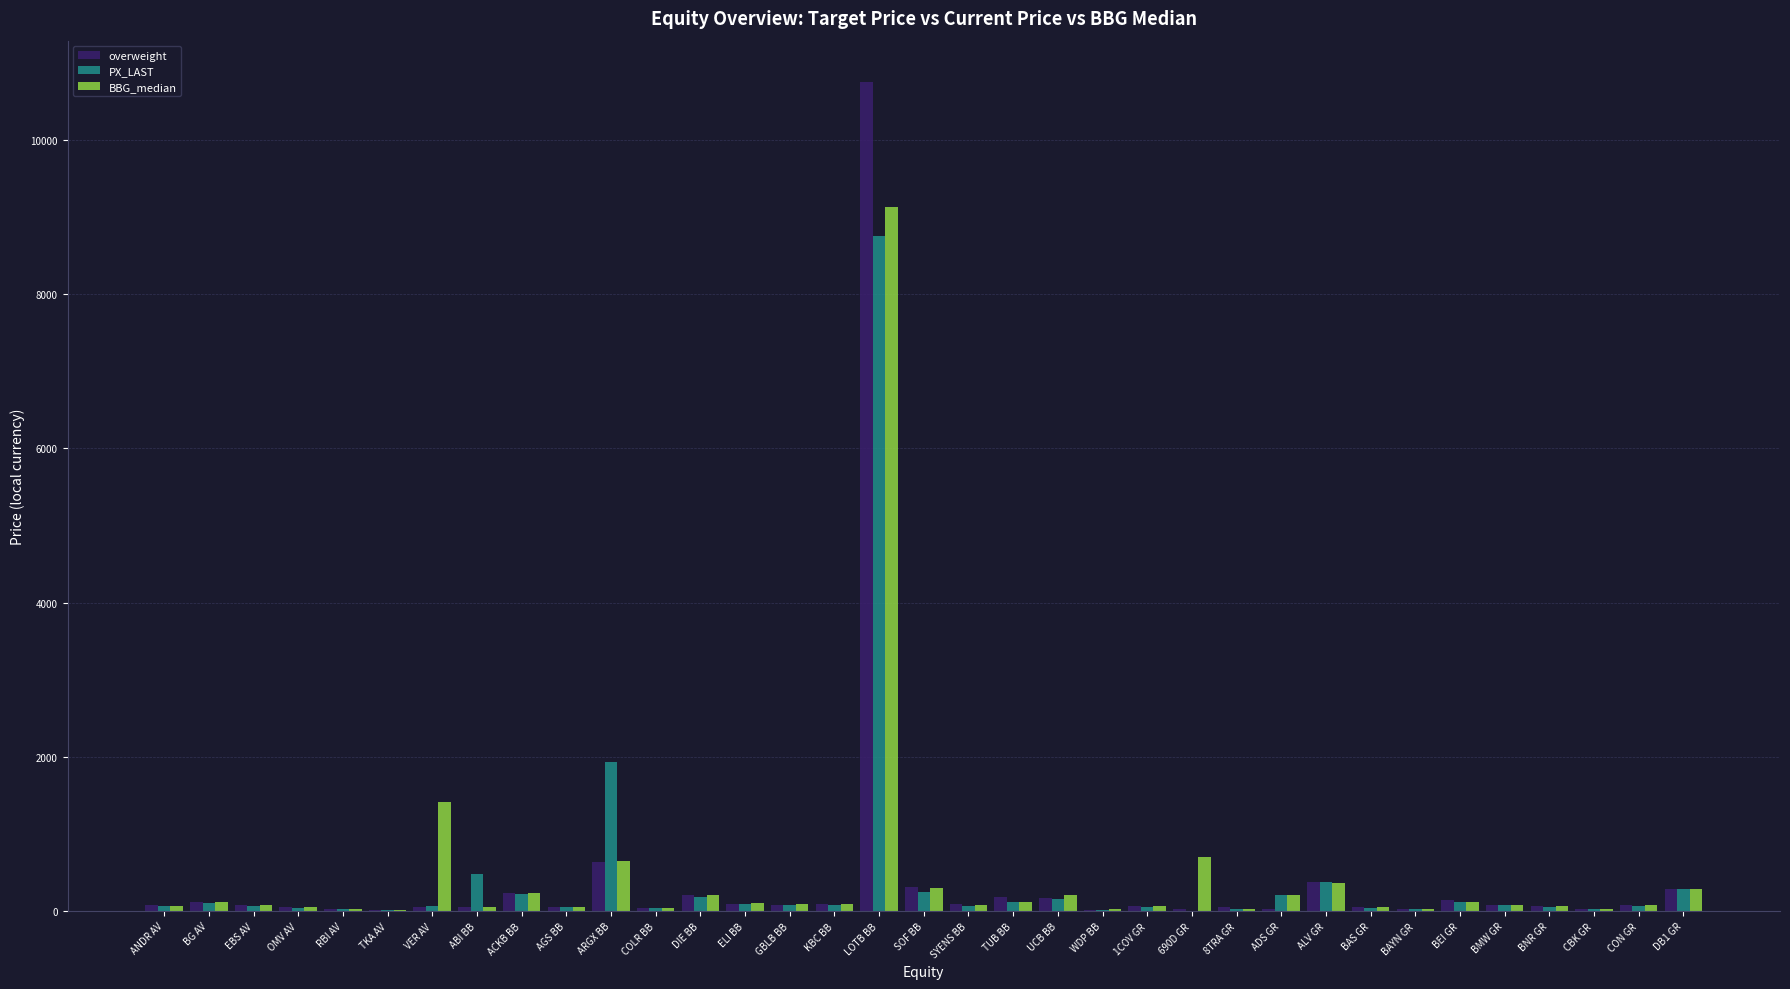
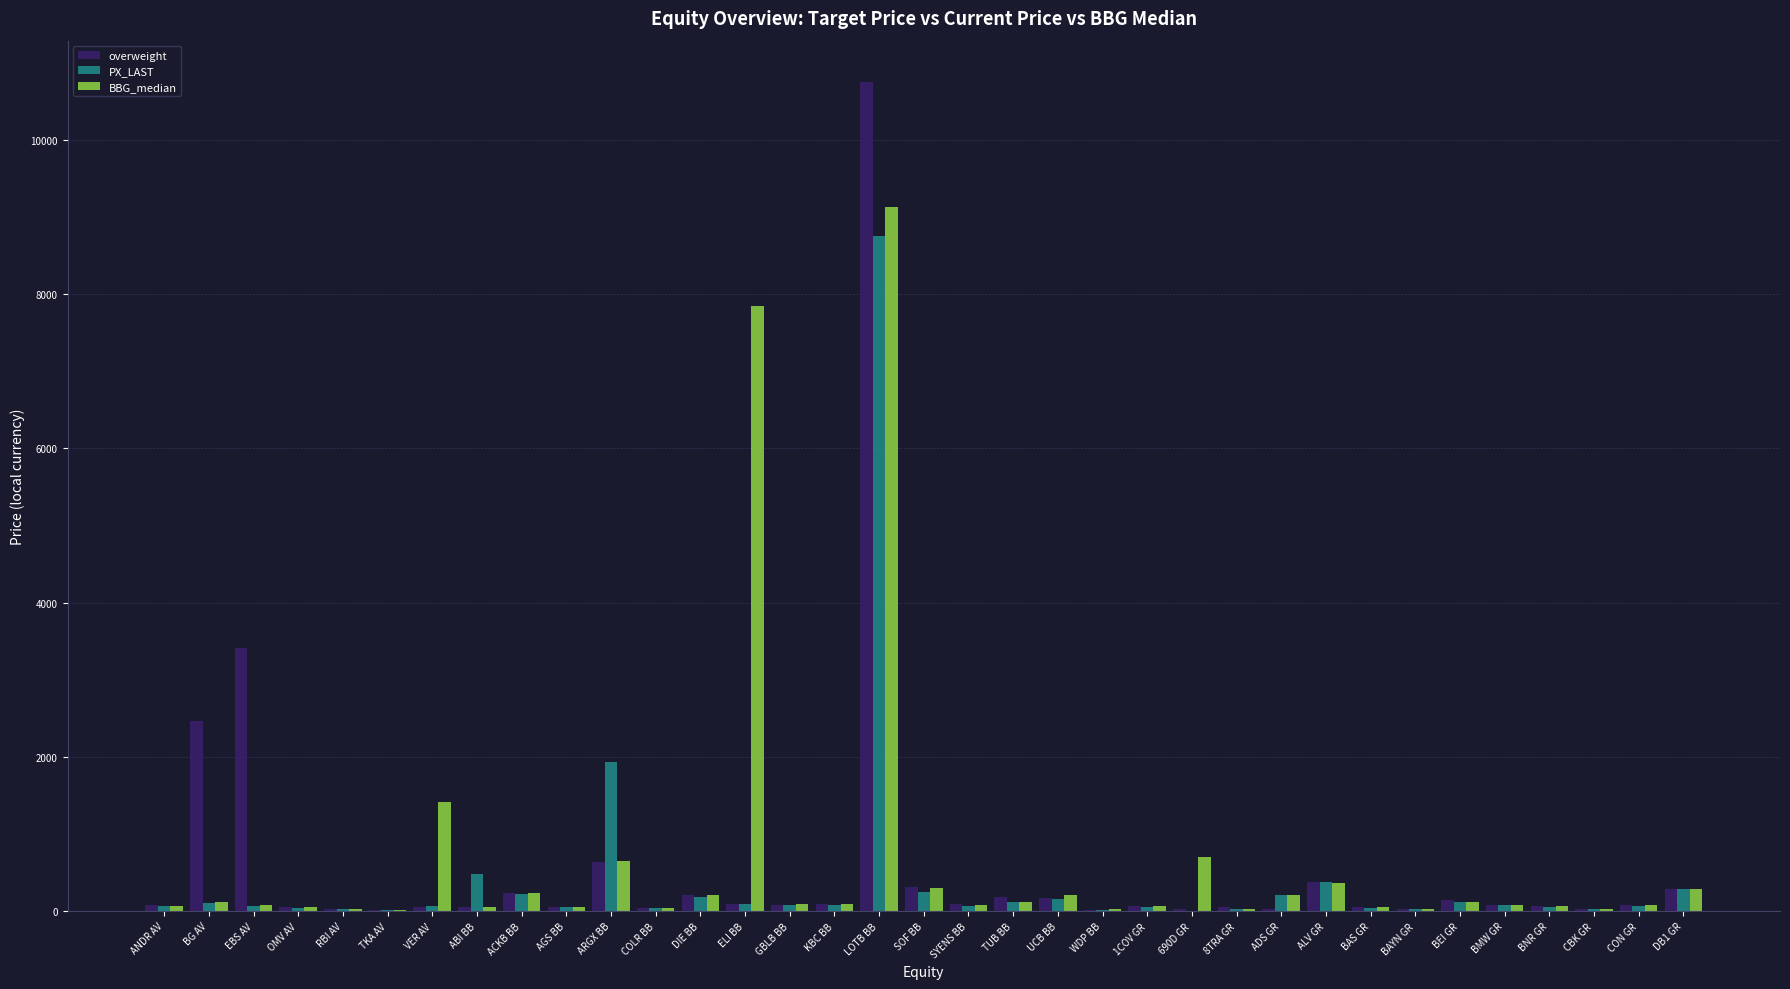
  {
    "overweight": {
      "ANDR AV": 100,
-     "BG AV": 100,
-     "EBS AV": 100,
+     "BG AV": 2500,
+     "EBS AV": 3400,
      "OMV AV": 0,
      "VER AV": 100,
      "ABI BB": 100,
      "ACKB BB": 200,
      "AGS BB": 100,
      "ARGX BB": 600,
      "COLR BB": 0,
      "DIE BB": 200,
      "ELI BB": 100,
      "GBLB BB": 100,
      "KBC BB": 100,
      "LOTB BB": 10800,
      "SOF BB": 300,
      "SYENS BB": 100,
      "TUB BB": 200,
      "UCB BB": 200,
      "1COV GR": 100,
      "8TRA GR": 100,
      "ALV GR": 400,
      "BAS GR": 100,
      "BEI GR": 100,
      "BMW GR": 100,
      "BNR GR": 100,
      "CON GR": 100,
      "DB1 GR": 300
    },
    "PX_LAST": {
      "ANDR AV": 100,
      "BG AV": 100,
      "EBS AV": 100,
      "OMV AV": 0,
      "VER AV": 100,
      "ABI BB": 500,
      "ACKB BB": 200,
      "AGS BB": 100,
      "ARGX BB": 1900,
      "COLR BB": 0,
      "DIE BB": 200,
      "ELI BB": 100,
      "GBLB BB": 100,
      "KBC BB": 100,
      "LOTB BB": 8800,
      "SOF BB": 200,
      "SYENS BB": 100,
      "TUB BB": 100,
      "UCB BB": 200,
      "1COV GR": 100,
      "ADS GR": 200,
      "ALV GR": 400,
      "BAS GR": 0,
      "BEI GR": 100,
      "BMW GR": 100,
      "BNR GR": 100,
      "CON GR": 100,
      "DB1 GR": 300
    },
    "BBG_median": {
      "ANDR AV": 100,
      "BG AV": 100,
      "EBS AV": 100,
      "OMV AV": 0,
      "VER AV": 1400,
      "ABI BB": 100,
      "ACKB BB": 200,
      "AGS BB": 100,
      "ARGX BB": 600,
      "COLR BB": 0,
      "DIE BB": 200,
-     "ELI BB": 100,
+     "ELI BB": 7800,
      "GBLB BB": 100,
      "KBC BB": 100,
      "LOTB BB": 9100,
      "SOF BB": 300,
      "SYENS BB": 100,
      "TUB BB": 100,
      "UCB BB": 200,
      "1COV GR": 100,
      "690D GR": 700,
      "ADS GR": 200,
      "ALV GR": 400,
      "BAS GR": 100,
      "BEI GR": 100,
      "BMW GR": 100,
      "BNR GR": 100,
      "CON GR": 100,
      "DB1 GR": 300
    }
  }
